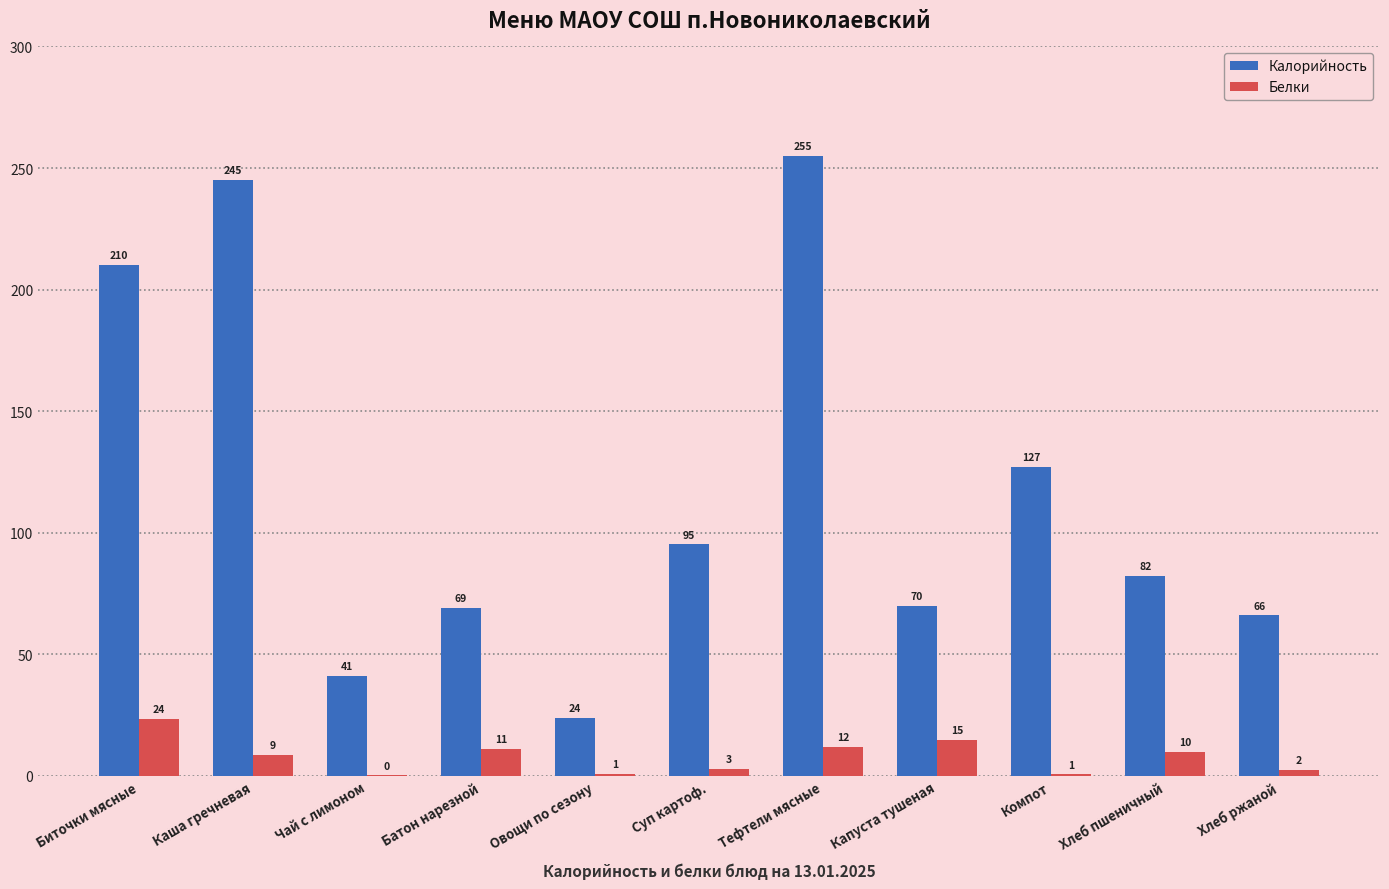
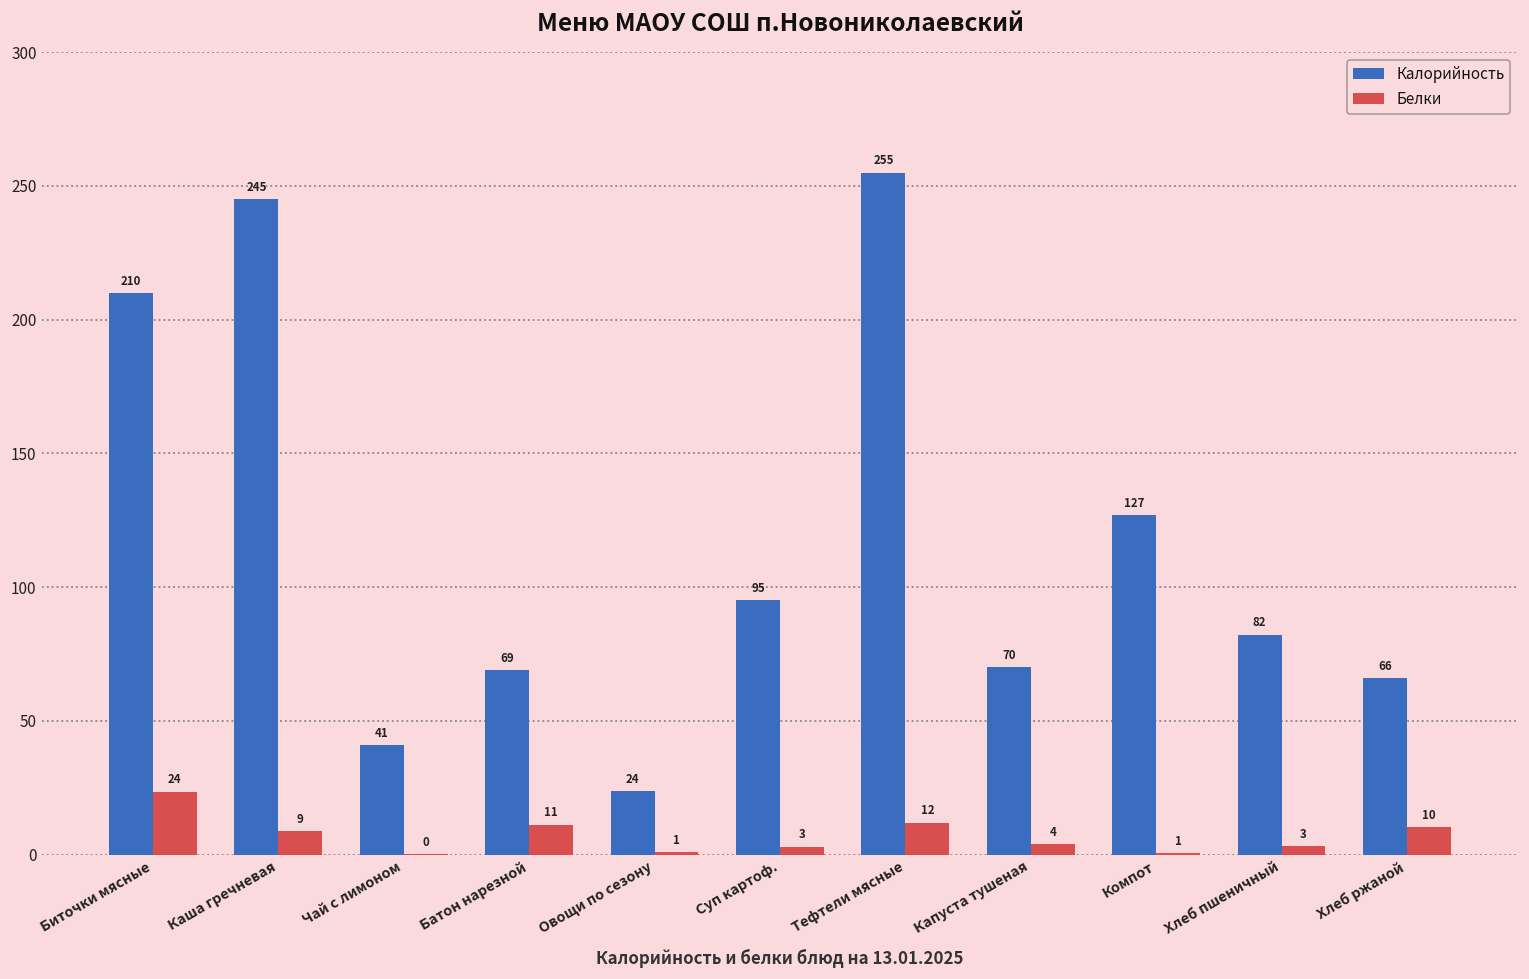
  {
    "Калорийность": {
      "Биточки мясные": 210,
      "Каша гречневая": 245,
      "Чай с лимоном": 41,
      "Батон нарезной": 69,
      "Овощи по сезону": 24,
      "Суп картоф.": 95,
      "Тефтели мясные": 255,
      "Капуста тушеная": 70,
      "Компот": 127,
      "Хлеб пшеничный": 82,
      "Хлеб ржаной": 66
    },
    "Белки": {
      "Биточки мясные": 24,
      "Каша гречневая": 9,
      "Чай с лимоном": 0,
      "Батон нарезной": 11,
      "Овощи по сезону": 1,
      "Суп картоф.": 3,
      "Тефтели мясные": 12,
-     "Капуста тушеная": 15,
+     "Капуста тушеная": 4,
      "Компот": 1,
-     "Хлеб пшеничный": 10,
-     "Хлеб ржаной": 2
+     "Хлеб пшеничный": 3,
+     "Хлеб ржаной": 10
    }
  }
